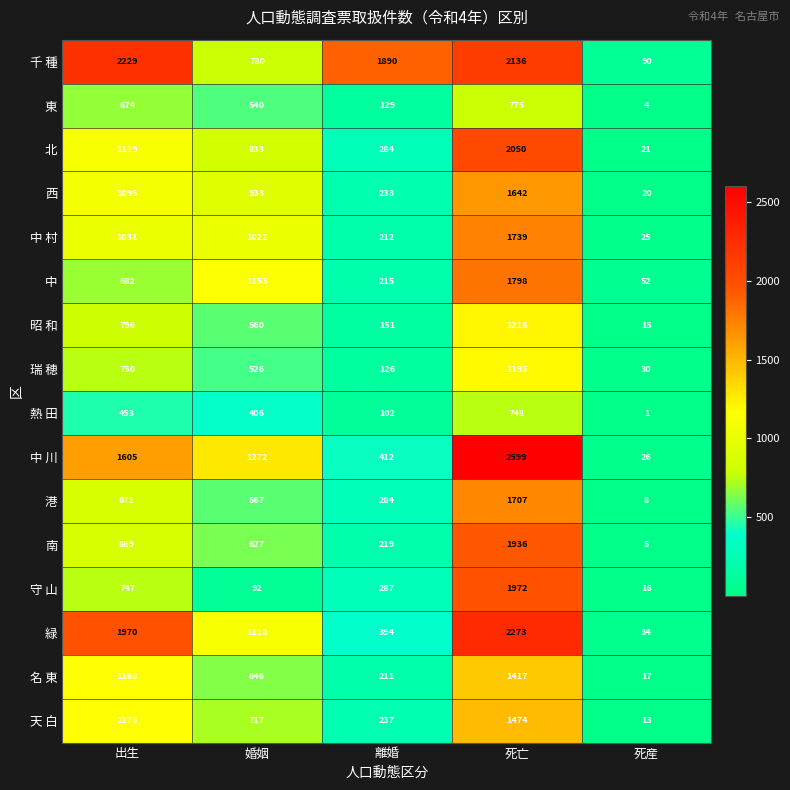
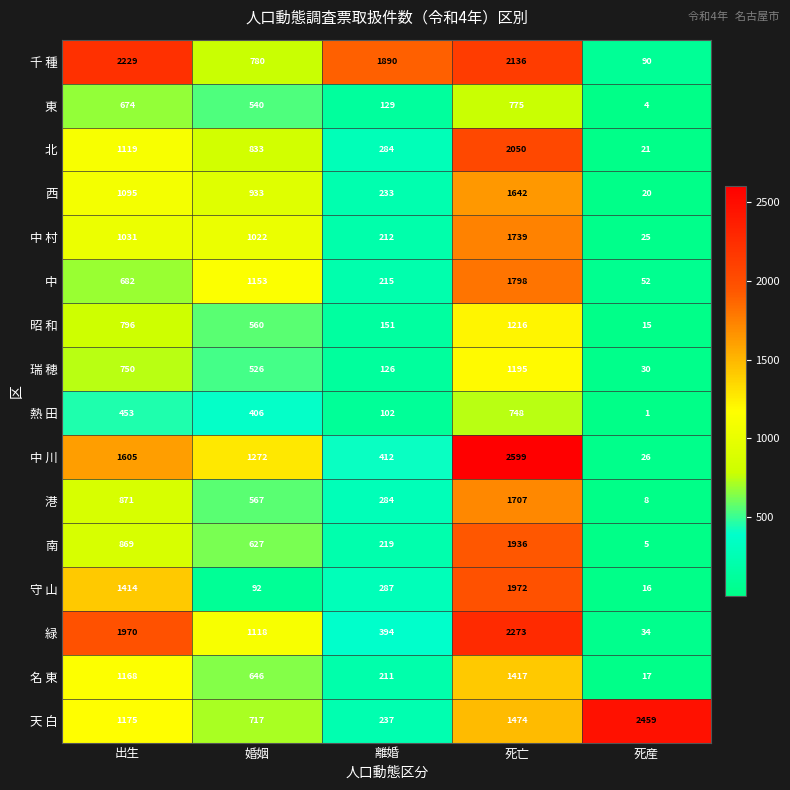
  {
    "千 種": {
      "出生": 2229,
      "婚姻": 780,
      "離婚": 1890,
      "死亡": 2136,
      "死産": 90
    },
    "東": {
      "出生": 674,
      "婚姻": 540,
      "離婚": 129,
      "死亡": 775,
      "死産": 4
    },
    "北": {
      "出生": 1119,
      "婚姻": 833,
      "離婚": 284,
      "死亡": 2050,
      "死産": 21
    },
    "西": {
      "出生": 1095,
      "婚姻": 933,
      "離婚": 233,
      "死亡": 1642,
      "死産": 20
    },
    "中 村": {
      "出生": 1031,
      "婚姻": 1022,
      "離婚": 212,
      "死亡": 1739,
      "死産": 25
    },
    "中": {
      "出生": 682,
      "婚姻": 1153,
      "離婚": 215,
      "死亡": 1798,
      "死産": 52
    },
    "昭 和": {
      "出生": 796,
      "婚姻": 560,
      "離婚": 151,
      "死亡": 1216,
      "死産": 15
    },
    "瑞 穂": {
      "出生": 750,
      "婚姻": 526,
      "離婚": 126,
      "死亡": 1195,
      "死産": 30
    },
    "熱 田": {
      "出生": 453,
      "婚姻": 406,
      "離婚": 102,
      "死亡": 748,
      "死産": 1
    },
    "中 川": {
      "出生": 1605,
      "婚姻": 1272,
      "離婚": 412,
      "死亡": 2599,
      "死産": 26
    },
    "港": {
      "出生": 871,
      "婚姻": 567,
      "離婚": 284,
      "死亡": 1707,
      "死産": 8
    },
    "南": {
      "出生": 869,
      "婚姻": 627,
      "離婚": 219,
      "死亡": 1936,
      "死産": 5
    },
    "守 山": {
-     "出生": 747,
+     "出生": 1414,
      "婚姻": 92,
      "離婚": 287,
      "死亡": 1972,
      "死産": 16
    },
    "緑": {
      "出生": 1970,
      "婚姻": 1118,
      "離婚": 394,
      "死亡": 2273,
      "死産": 34
    },
    "名 東": {
      "出生": 1168,
      "婚姻": 646,
      "離婚": 211,
      "死亡": 1417,
      "死産": 17
    },
    "天 白": {
      "出生": 1175,
      "婚姻": 717,
      "離婚": 237,
      "死亡": 1474,
-     "死産": 13
+     "死産": 2459
    }
  }
